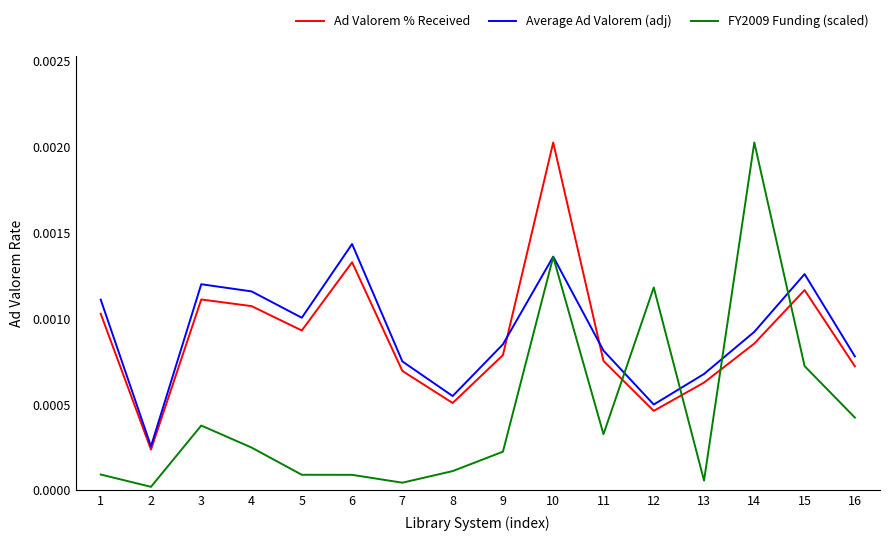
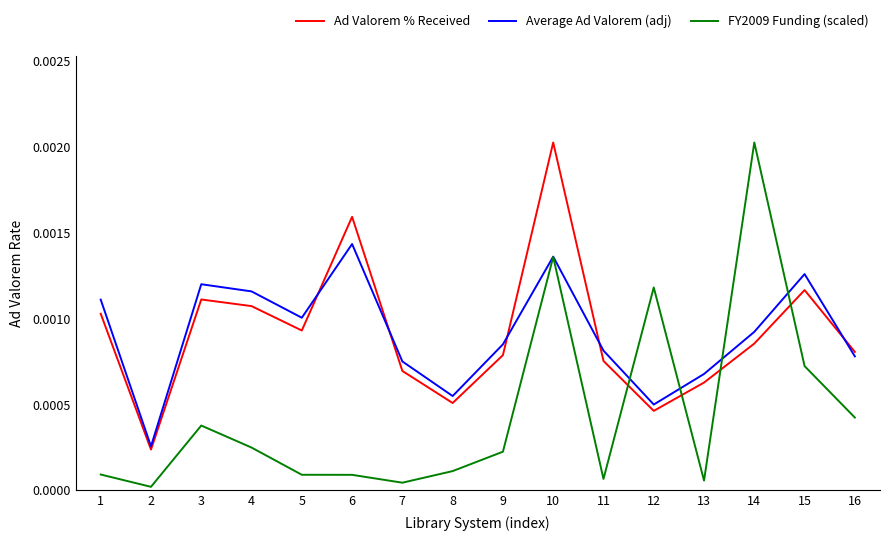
  {
    "Ad Valorem % Received": {
      "1": 0.00103,
      "2": 0.00024,
      "3": 0.00111,
      "4": 0.00107,
      "5": 0.00093,
-     "6": 0.00133,
+     "6": 0.00159,
      "7": 0.00069,
      "8": 0.00051,
      "9": 0.00079,
      "10": 0.00203,
      "11": 0.00075,
      "12": 0.00046,
      "13": 0.00063,
      "14": 0.00085,
      "15": 0.00117,
-     "16": 0.00072
+     "16": 0.00081
    },
    "Average Ad Valorem (adj)": {
      "1": 0.00111,
      "2": 0.00025,
      "3": 0.00120,
      "4": 0.00116,
      "5": 0.00100,
      "6": 0.00143,
      "7": 0.00075,
      "8": 0.00055,
      "9": 0.00085,
      "11": 0.00081,
      "12": 0.00050,
      "13": 0.00068,
      "14": 0.00092,
      "15": 0.00126,
      "16": 0.00078
    },
    "FY2009 Funding (scaled)": {
      "1": 0.00009,
      "2": 0.00002,
      "3": 0.00038,
      "4": 0.00025,
      "5": 0.00009,
      "6": 0.00009,
      "7": 0.00004,
      "8": 0.00011,
      "9": 0.00022,
-     "11": 0.00033,
+     "11": 0.00007,
      "12": 0.00118,
      "13": 0.00006,
      "14": 0.00203,
      "15": 0.00072,
      "16": 0.00042
    }
  }
